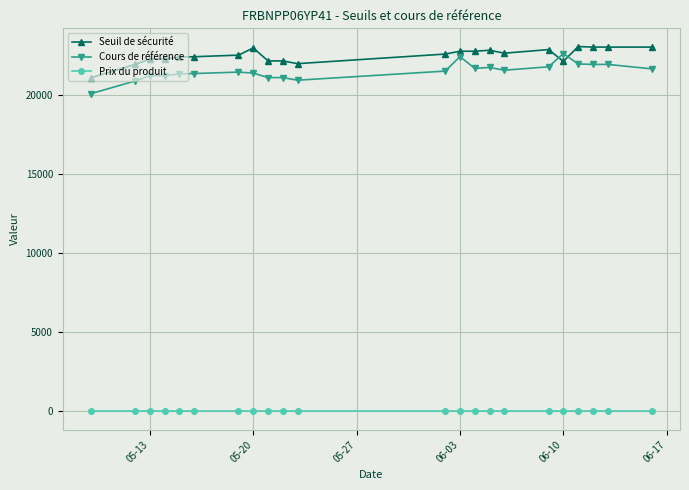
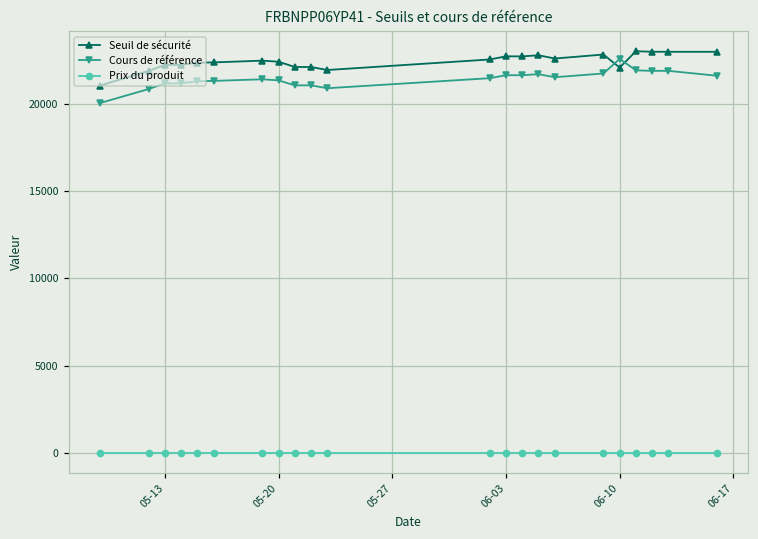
  {
    "Seuil de sécurité": {
-     "05-20": 23000,
+     "05-20": 22400,
      "06-03": 22700,
      "06-10": 22100
    },
    "Cours de référence": {
      "05-20": 21400,
-     "06-03": 22400,
+     "06-03": 21700,
      "06-10": 22600
    },
    "Prix du produit": {
      "05-13": 0,
      "05-20": 0,
      "06-03": 0,
      "06-10": 0
    }
  }
